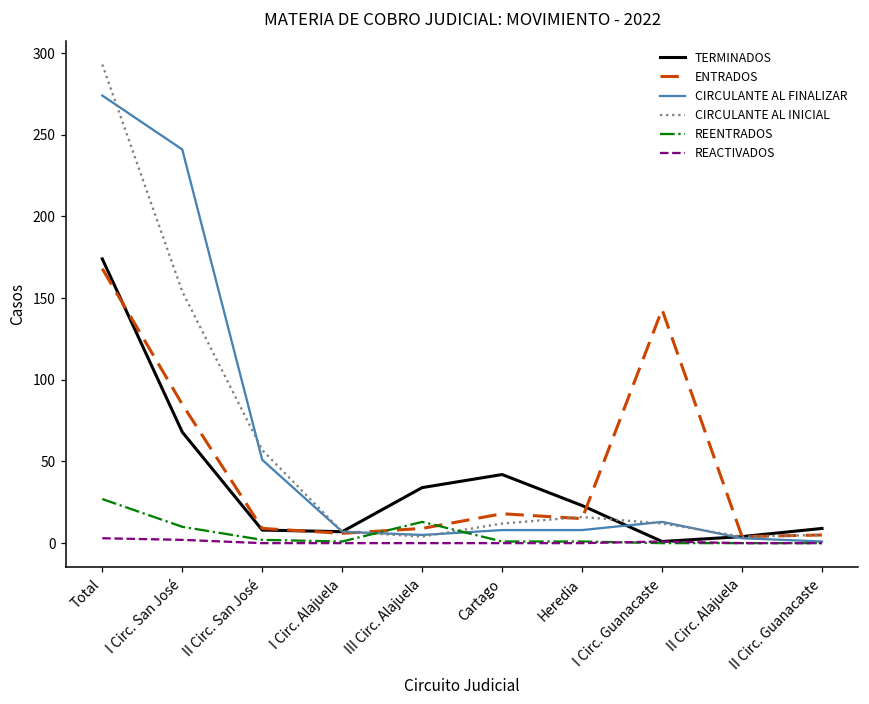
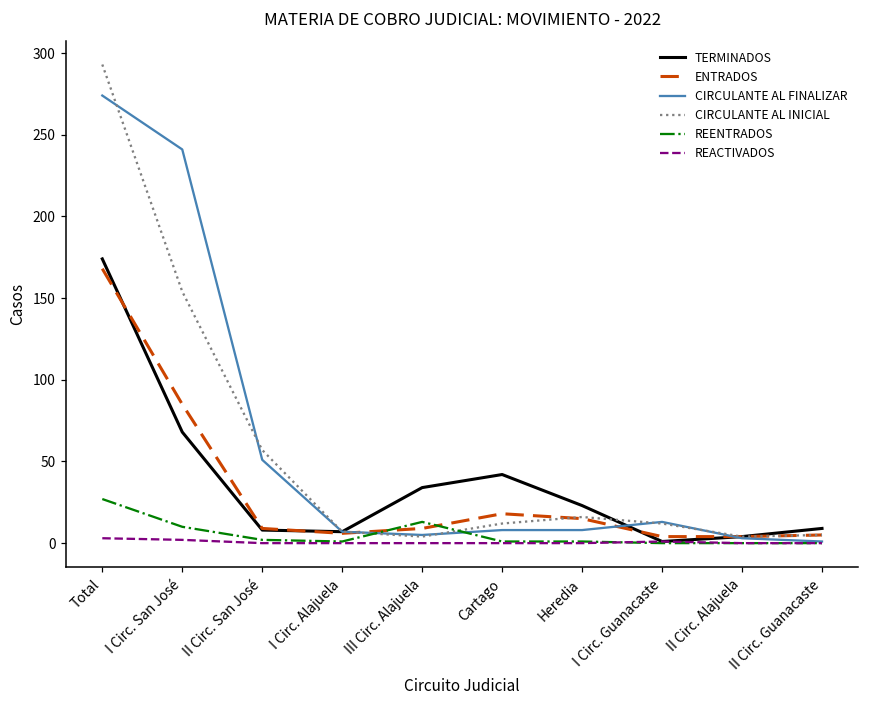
  {
    "TERMINADOS": {
      "Total": 174,
      "I Circ. San José": 68,
      "III Circ. Alajuela": 34,
      "Cartago": 42,
      "Heredia": 23,
      "II Circ. Guanacaste": 9
    },
    "ENTRADOS": {
      "Total": 168,
      "I Circ. San José": 85,
      "III Circ. Alajuela": 9,
      "Cartago": 18,
-     "I Circ. Guanacaste": 143
+     "I Circ. Guanacaste": 4
    },
    "CIRCULANTE AL FINALIZAR": {
      "Total": 274,
      "I Circ. San José": 241,
      "II Circ. San José": 51,
      "Cartago": 8,
      "Heredia": 8
    },
    "CIRCULANTE AL INICIAL": {
      "Total": 293,
      "I Circ. San José": 154,
      "II Circ. San José": 57,
      "Cartago": 12
    },
    "REENTRADOS": {
      "Total": 27,
      "I Circ. San José": 10,
      "II Circ. San José": 2,
      "III Circ. Alajuela": 13
    },
    "REACTIVADOS": {
      "Total": 3,
      "I Circ. San José": 2,
      "II Circ. San José": 0,
      "III Circ. Alajuela": 0
    }
  }
